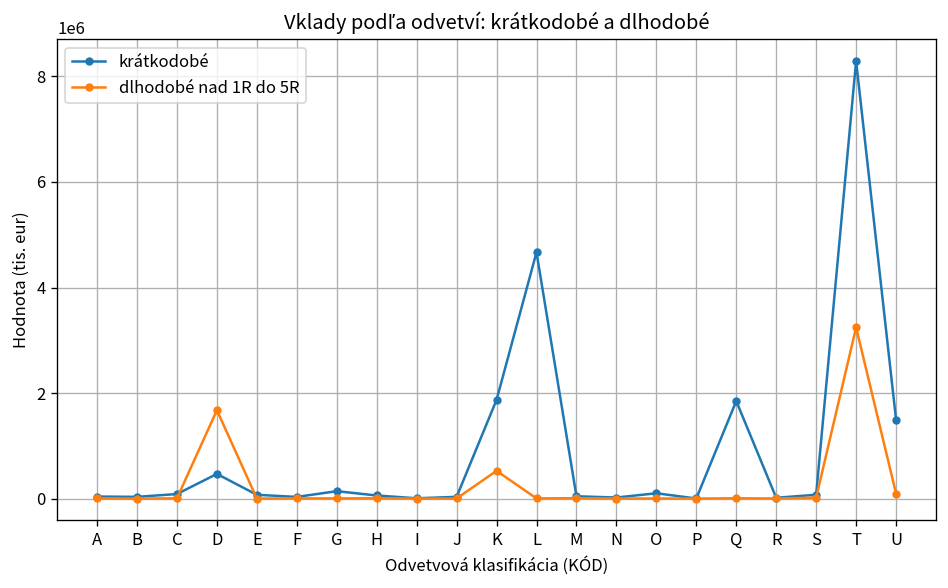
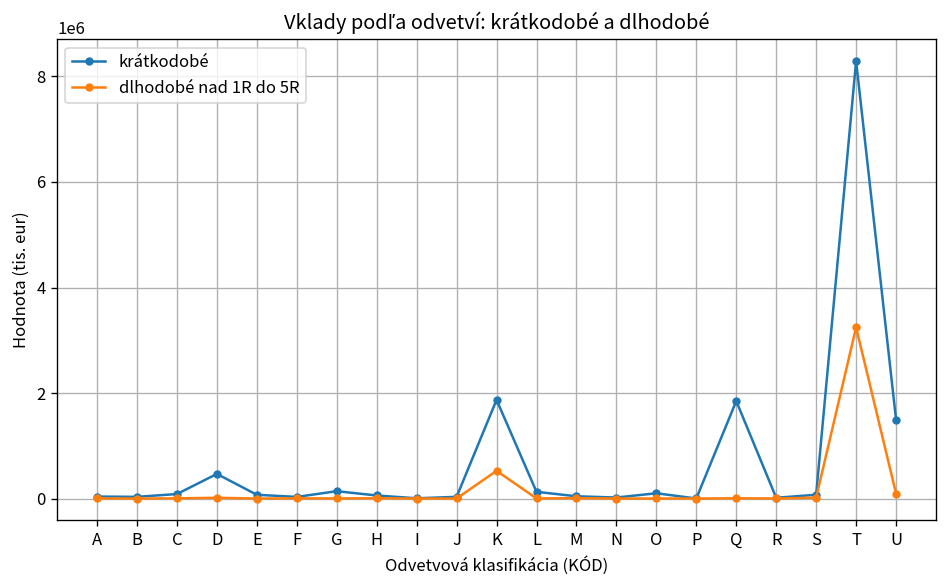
  {
    "krátkodobé": {
      "C": 100000,
      "D": 500000,
      "E": 100000,
      "G": 100000,
      "K": 1900000,
-     "L": 4700000,
+     "L": 100000,
      "O": 100000,
      "Q": 1800000,
      "T": 8300000,
      "U": 1500000
    },
    "dlhodobé nad 1R do 5R": {
      "C": 0,
-     "D": 1700000,
+     "D": 0,
      "E": 0,
      "G": 0,
      "K": 500000,
      "L": 0,
      "O": 0,
      "Q": 0,
      "T": 3200000,
      "U": 100000
    }
  }
